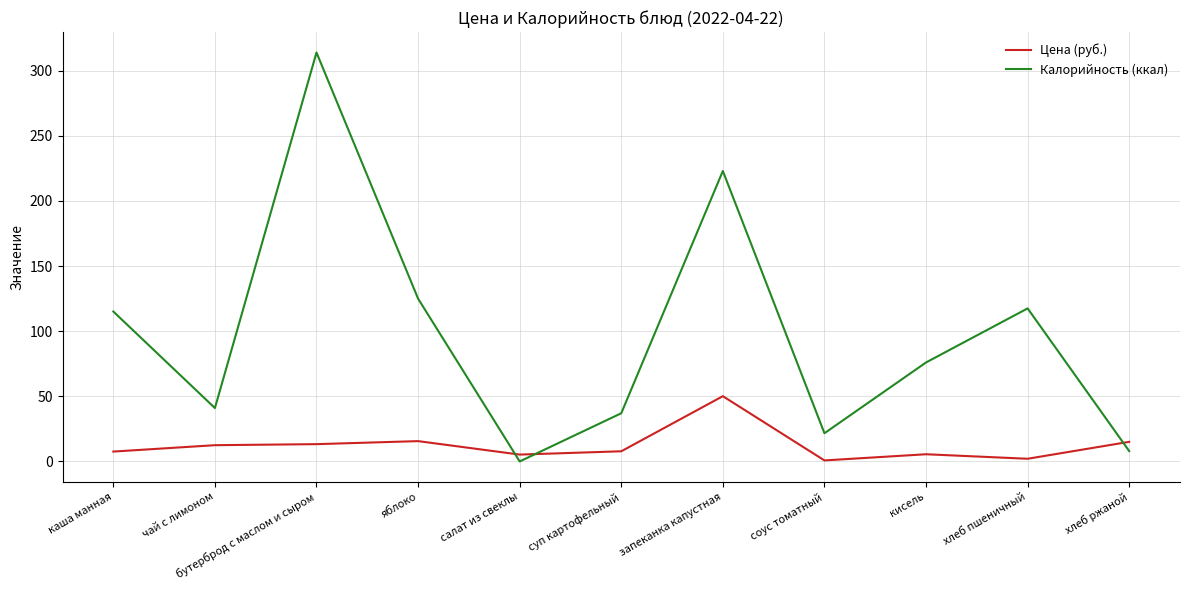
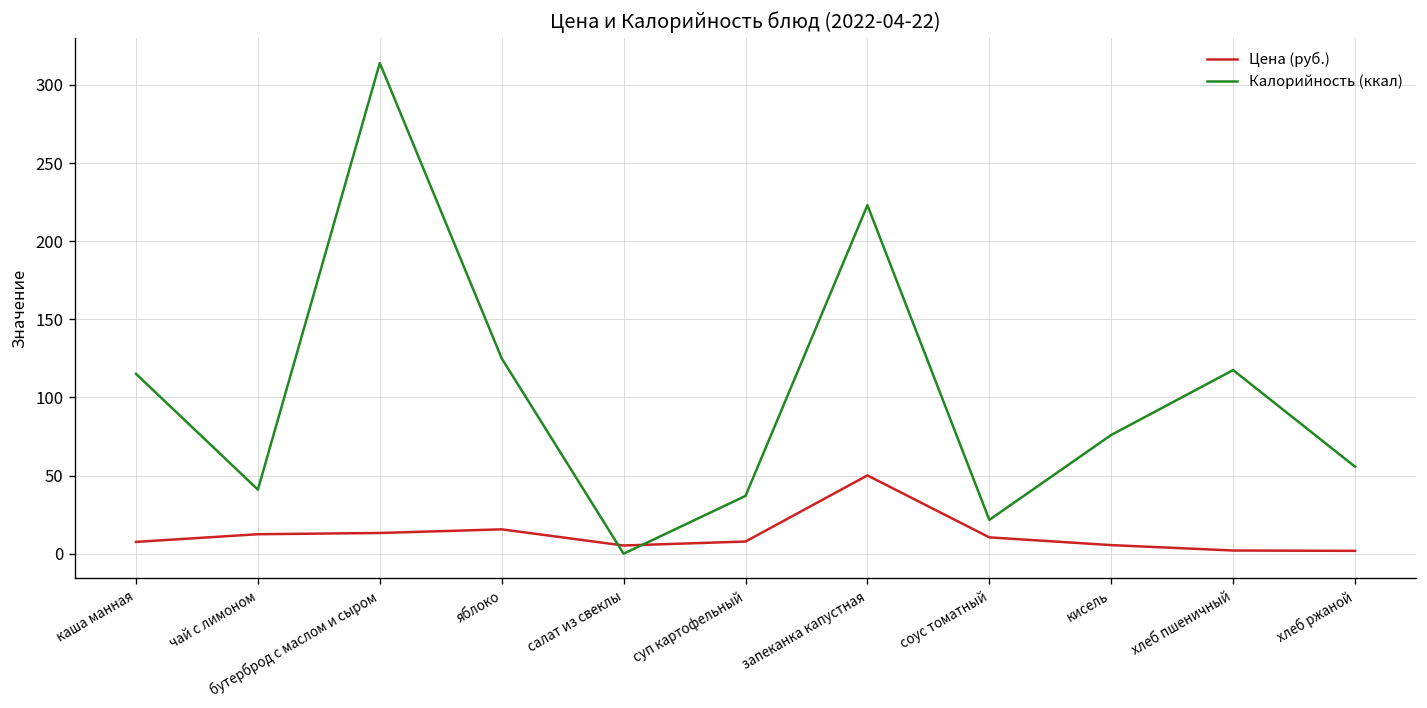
  {
    "Цена (руб.)": {
      "каша манная": 8,
      "чай с лимоном": 12,
      "бутерброд с маслом и сыром": 13,
      "яблоко": 16,
      "салат из свеклы": 5,
      "суп картофельный": 8,
      "запеканка капустная": 50,
-     "соус томатный": 1,
+     "соус томатный": 10,
      "кисель": 6,
      "хлеб пшеничный": 2,
-     "хлеб ржаной": 15
+     "хлеб ржаной": 2
    },
    "Калорийность (ккал)": {
      "каша манная": 115,
      "чай с лимоном": 41,
      "бутерброд с маслом и сыром": 314,
      "яблоко": 125,
      "салат из свеклы": 0,
      "суп картофельный": 37,
      "запеканка капустная": 223,
      "соус томатный": 22,
      "кисель": 76,
      "хлеб пшеничный": 118,
-     "хлеб ржаной": 8
+     "хлеб ржаной": 56
    }
  }
